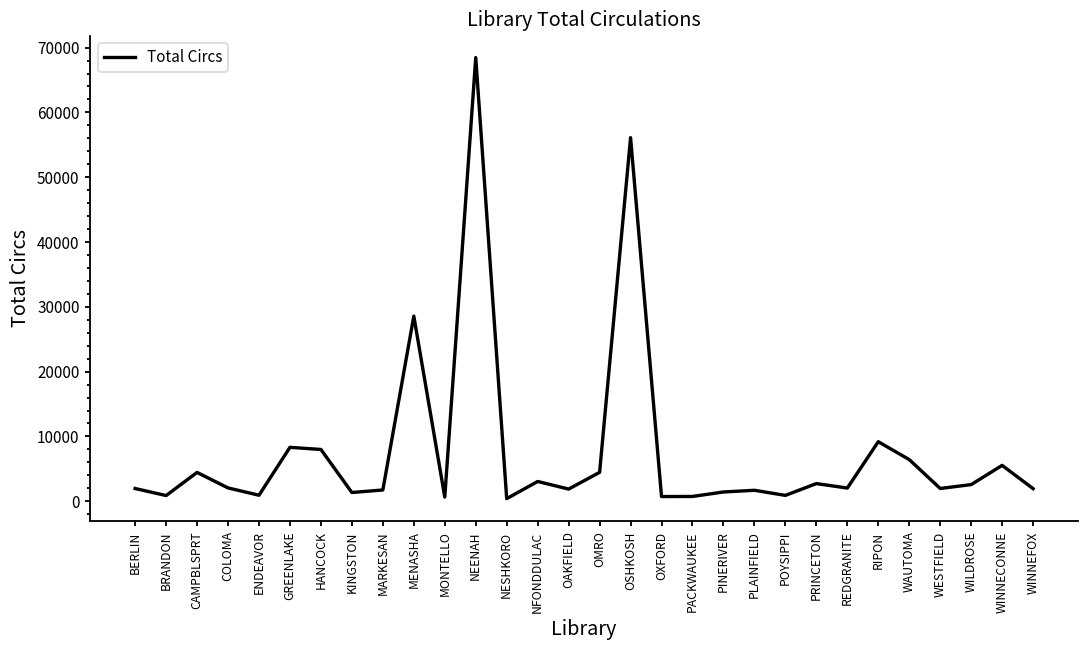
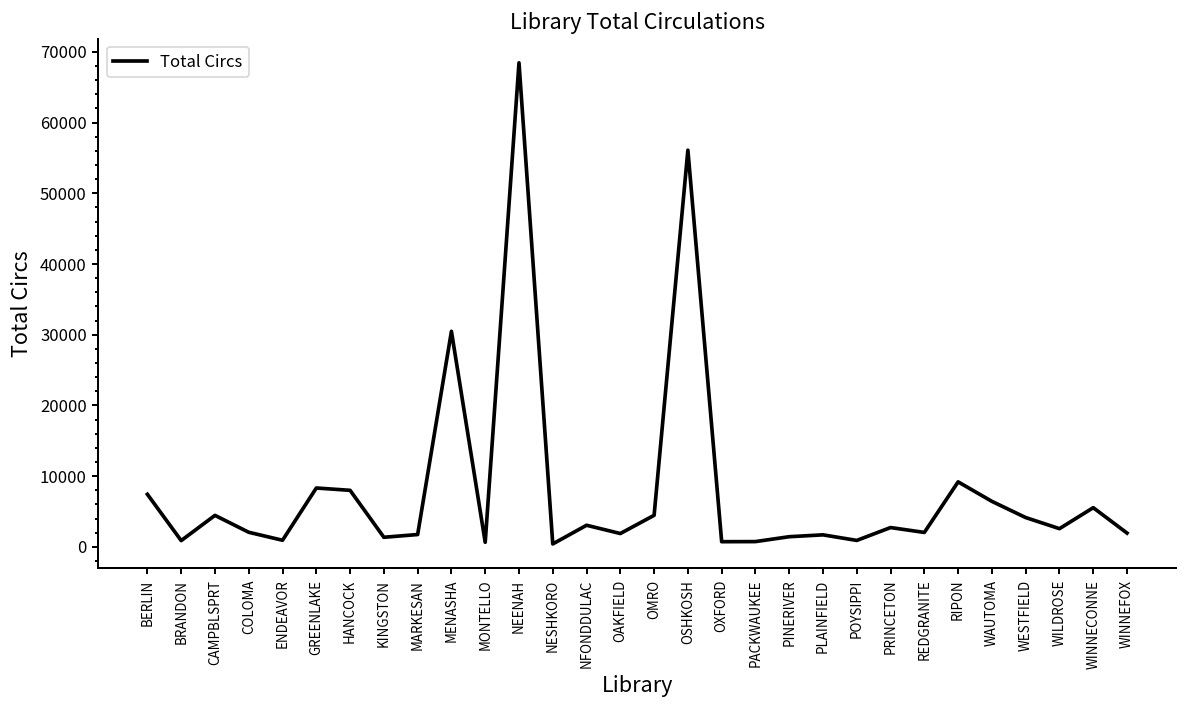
  {
-   "BERLIN": 2000,
+   "BERLIN": 7000,
    "BRANDON": 1000,
    "CAMPBLSPRT": 4000,
    "COLOMA": 2000,
    "ENDEAVOR": 1000,
    "GREENLAKE": 8000,
    "HANCOCK": 8000,
    "KINGSTON": 1000,
    "MARKESAN": 2000,
-   "MENASHA": 29000,
+   "MENASHA": 30000,
    "MONTELLO": 1000,
    "NEENAH": 68000,
    "NESHKORO": 0,
    "NFONDDULAC": 3000,
    "OAKFIELD": 2000,
    "OMRO": 4000,
    "OSHKOSH": 56000,
    "OXFORD": 1000,
    "PACKWAUKEE": 1000,
    "PINERIVER": 1000,
    "PLAINFIELD": 2000,
    "POYSIPPI": 1000,
    "PRINCETON": 3000,
    "REDGRANITE": 2000,
    "RIPON": 9000,
    "WAUTOMA": 6000,
-   "WESTFIELD": 2000,
+   "WESTFIELD": 4000,
    "WILDROSE": 3000,
    "WINNECONNE": 6000,
    "WINNEFOX": 2000
  }
